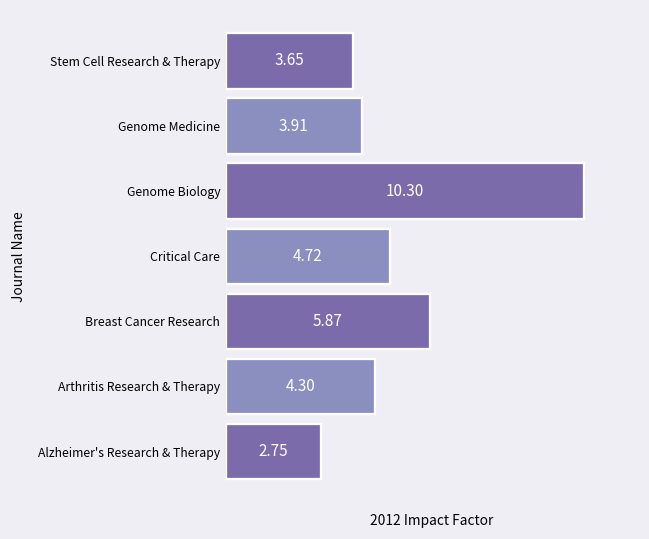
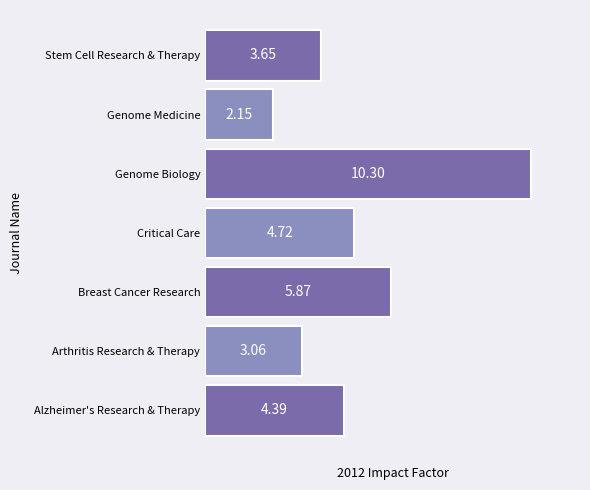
  {
    "Stem Cell Research & Therapy": 3.65,
-   "Genome Medicine": 3.91,
+   "Genome Medicine": 2.15,
    "Genome Biology": 10.30,
    "Critical Care": 4.72,
    "Breast Cancer Research": 5.87,
-   "Arthritis Research & Therapy": 4.30,
-   "Alzheimer's Research & Therapy": 2.75
+   "Arthritis Research & Therapy": 3.06,
+   "Alzheimer's Research & Therapy": 4.39
  }
